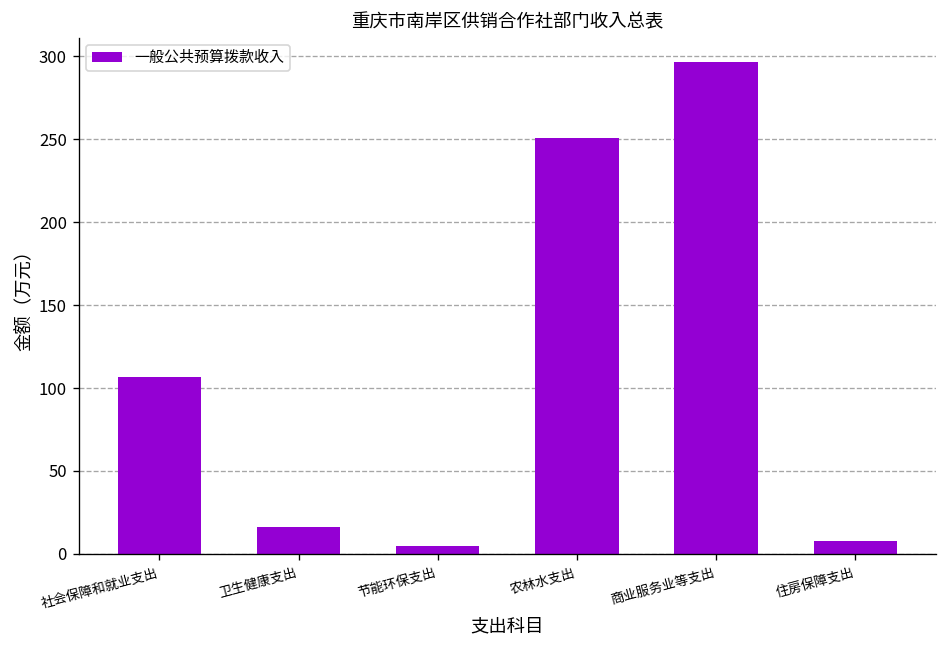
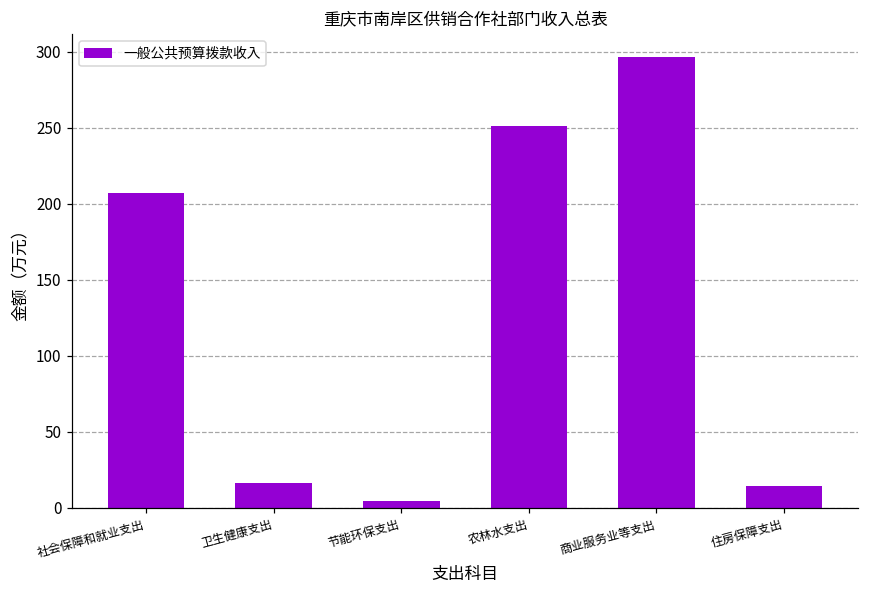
  {
-   "社会保障和就业支出": 106,
+   "社会保障和就业支出": 207,
    "卫生健康支出": 16,
    "节能环保支出": 5,
    "农林水支出": 251,
    "商业服务业等支出": 296,
-   "住房保障支出": 8
+   "住房保障支出": 15
  }
